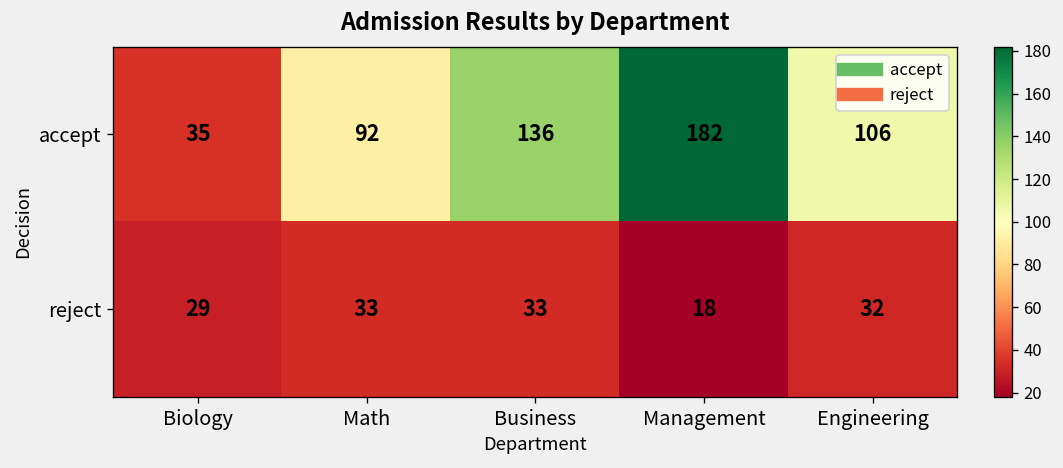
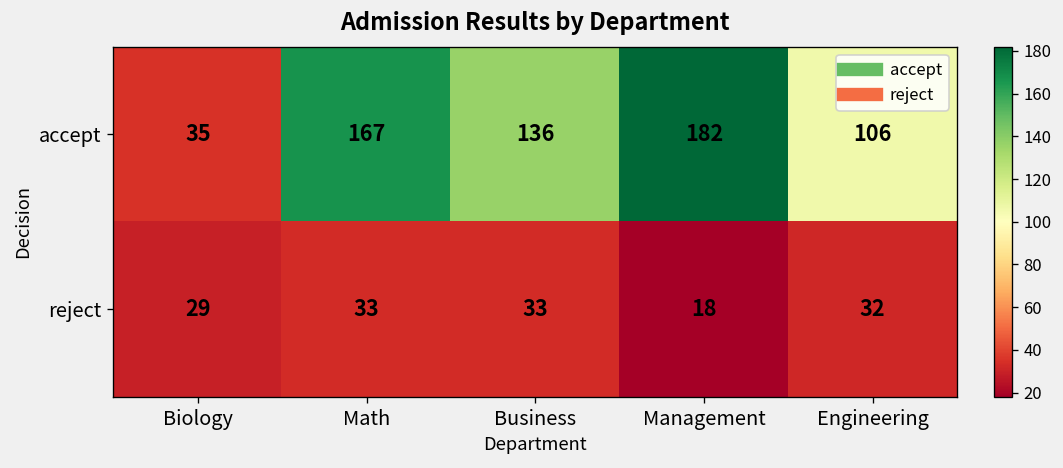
  {
    "accept": {
      "Biology": 35,
-     "Math": 92,
+     "Math": 167,
      "Business": 136,
      "Management": 182,
      "Engineering": 106
    },
    "reject": {
      "Biology": 29,
      "Math": 33,
      "Business": 33,
      "Management": 18,
      "Engineering": 32
    }
  }
